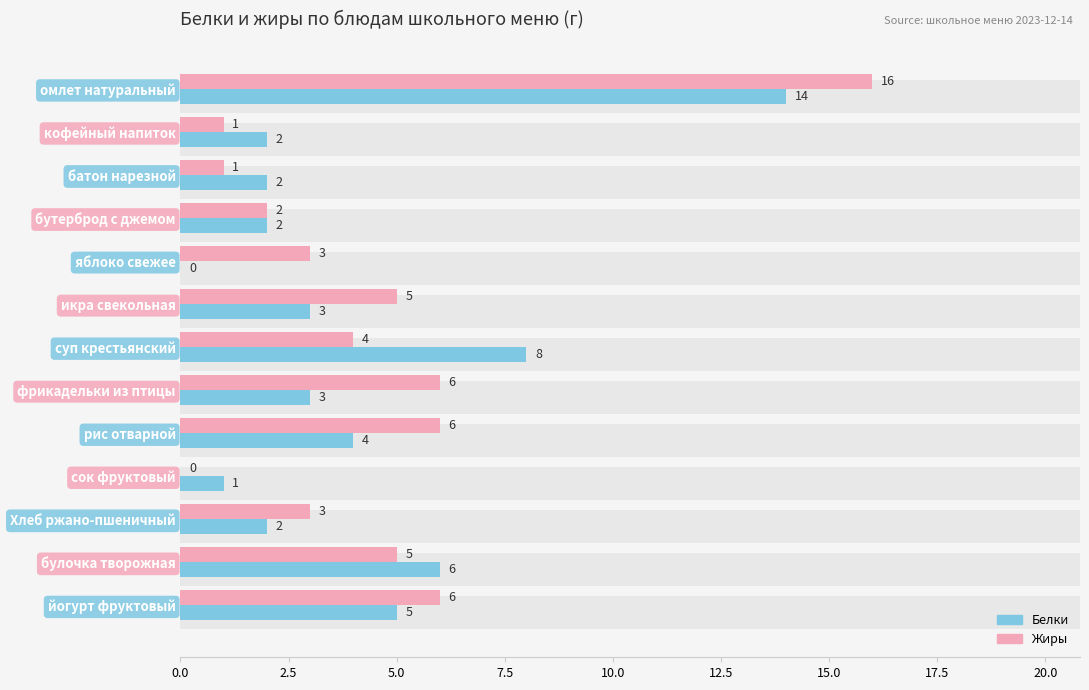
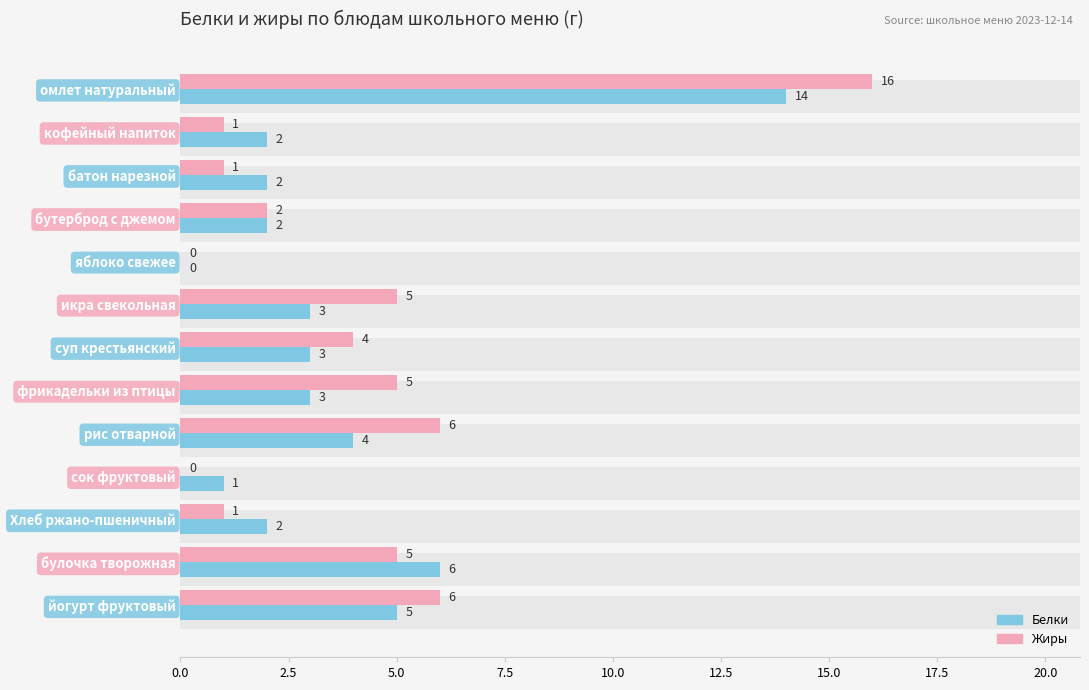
  {
    "Белки": {
      "яблоко свежее": 0,
-     "суп крестьянский": 8
+     "суп крестьянский": 3
    },
    "Жиры": {
      "омлет натуральный": 16,
      "кофейный напиток": 1,
      "батон нарезной": 1,
      "бутерброд с джемом": 2,
-     "яблоко свежее": 3,
+     "яблоко свежее": 0,
      "икра свекольная": 5,
      "суп крестьянский": 4,
-     "фрикадельки из птицы": 6,
+     "фрикадельки из птицы": 5,
      "рис отварной": 6,
      "сок фруктовый": 0,
-     "Хлеб ржано-пшеничный": 3,
+     "Хлеб ржано-пшеничный": 1,
      "булочка творожная": 5,
      "йогурт фруктовый": 6
    }
  }
